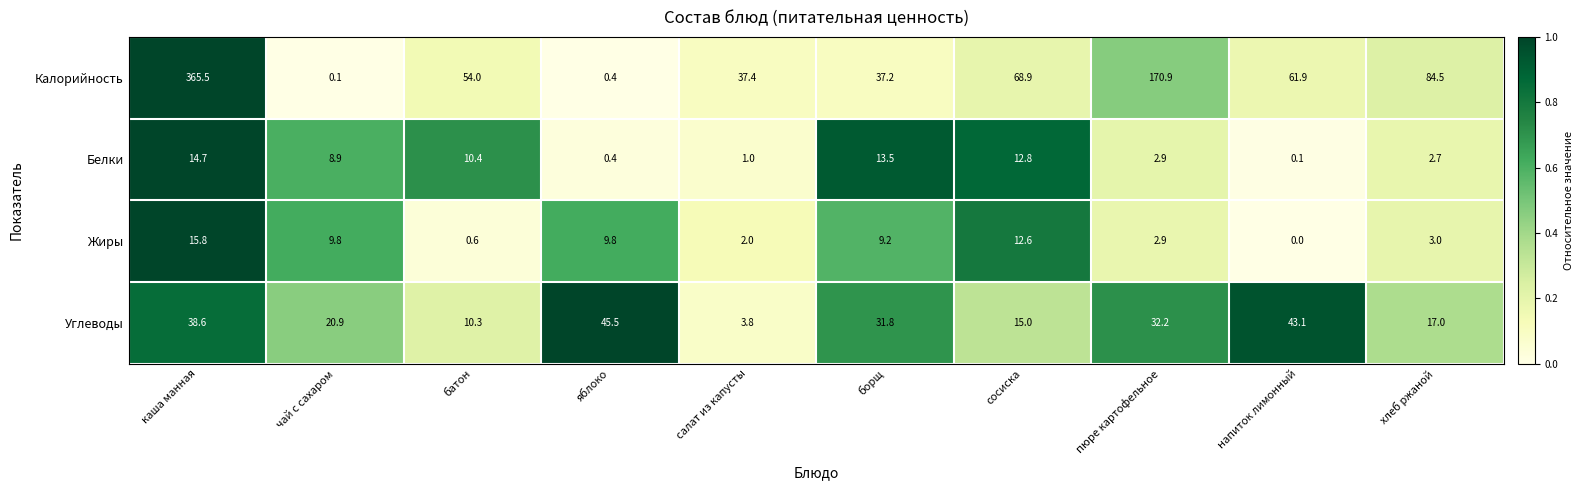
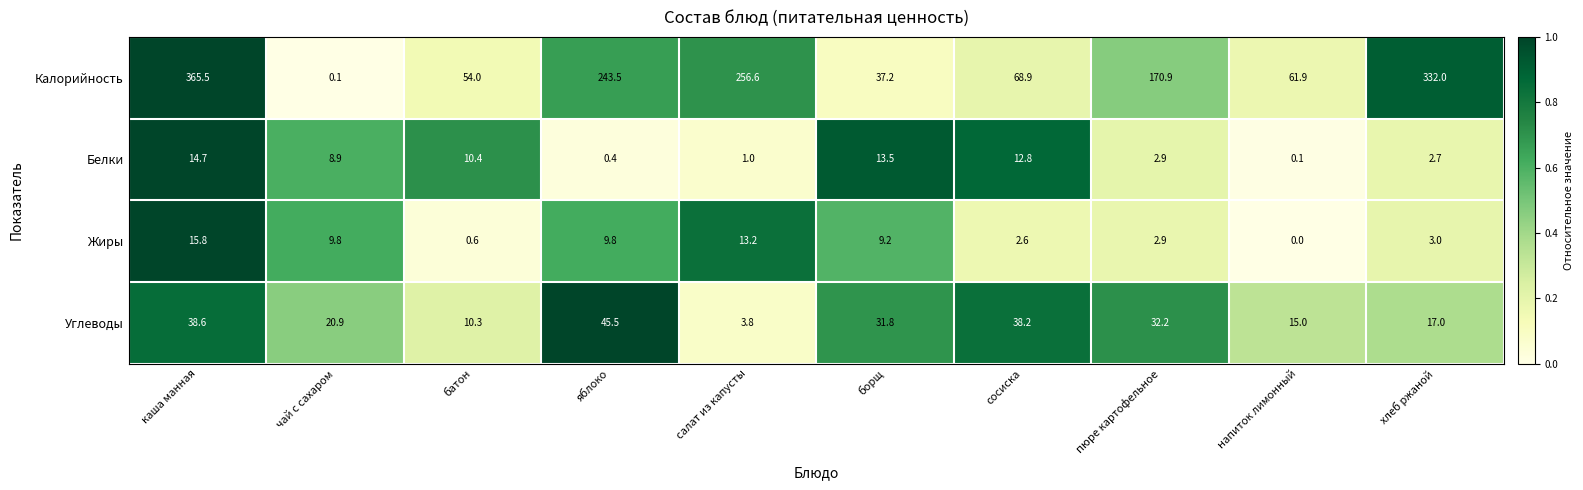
  {
    "Калорийность": {
      "каша манная": 365.5,
      "чай с сахаром": 0.1,
      "батон": 54.0,
-     "яблоко": 0.4,
-     "салат из капусты": 37.4,
+     "яблоко": 243.5,
+     "салат из капусты": 256.6,
      "борщ": 37.2,
      "сосиска": 68.9,
      "пюре картофельное": 170.9,
      "напиток лимонный": 61.9,
-     "хлеб ржаной": 84.5
+     "хлеб ржаной": 332.0
    },
    "Белки": {
      "каша манная": 14.7,
      "чай с сахаром": 8.9,
      "батон": 10.4,
      "яблоко": 0.4,
      "салат из капусты": 1.0,
      "борщ": 13.5,
      "сосиска": 12.8,
      "пюре картофельное": 2.9,
      "напиток лимонный": 0.1,
      "хлеб ржаной": 2.7
    },
    "Жиры": {
      "каша манная": 15.8,
      "чай с сахаром": 9.8,
      "батон": 0.6,
      "яблоко": 9.8,
-     "салат из капусты": 2.0,
+     "салат из капусты": 13.2,
      "борщ": 9.2,
-     "сосиска": 12.6,
+     "сосиска": 2.6,
      "пюре картофельное": 2.9,
      "напиток лимонный": 0.0,
      "хлеб ржаной": 3.0
    },
    "Углеводы": {
      "каша манная": 38.6,
      "чай с сахаром": 20.9,
      "батон": 10.3,
      "яблоко": 45.5,
      "салат из капусты": 3.8,
      "борщ": 31.8,
-     "сосиска": 15.0,
+     "сосиска": 38.2,
      "пюре картофельное": 32.2,
-     "напиток лимонный": 43.1,
+     "напиток лимонный": 15.0,
      "хлеб ржаной": 17.0
    }
  }
